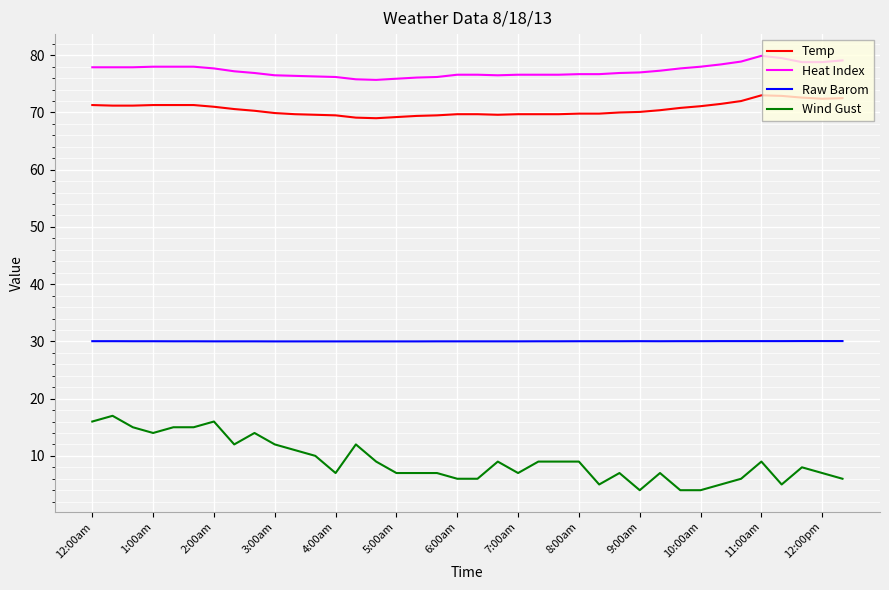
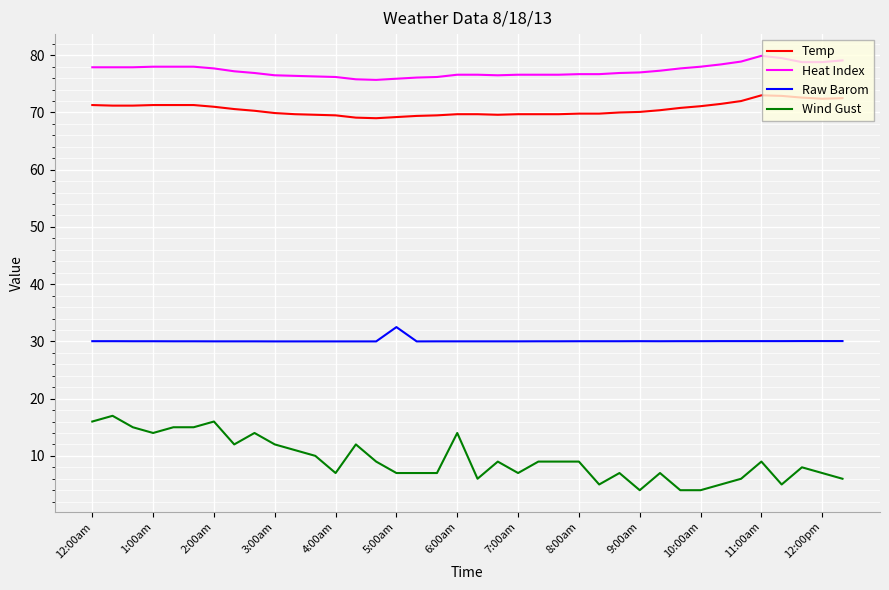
  {
    "Temp": {
      "12:00am": 71,
      "1:00am": 71,
      "2:00am": 71,
      "3:00am": 70,
      "4:00am": 70,
      "5:00am": 69,
      "6:00am": 70,
      "7:00am": 70,
      "8:00am": 70,
      "9:00am": 70,
      "10:00am": 71,
      "11:00am": 73
    },
    "Heat Index": {
      "12:00am": 78,
      "1:00am": 78,
      "2:00am": 78,
      "3:00am": 77,
      "4:00am": 76,
      "5:00am": 76,
      "6:00am": 77,
      "7:00am": 77,
      "8:00am": 77,
      "9:00am": 77,
      "10:00am": 78,
      "11:00am": 80
    },
    "Raw Barom": {
      "12:00am": 30,
      "1:00am": 30,
      "2:00am": 30,
      "3:00am": 30,
      "4:00am": 30,
-     "5:00am": 30,
+     "5:00am": 33,
      "6:00am": 30,
      "7:00am": 30,
      "8:00am": 30,
      "9:00am": 30,
      "10:00am": 30,
      "11:00am": 30,
      "12:00pm": 30
    },
    "Wind Gust": {
      "12:00am": 16,
      "1:00am": 14,
      "2:00am": 16,
      "3:00am": 12,
      "4:00am": 7,
      "5:00am": 7,
-     "6:00am": 6,
+     "6:00am": 14,
      "7:00am": 7,
      "8:00am": 9,
      "9:00am": 4,
      "10:00am": 4,
      "11:00am": 9,
      "12:00pm": 7
    }
  }
